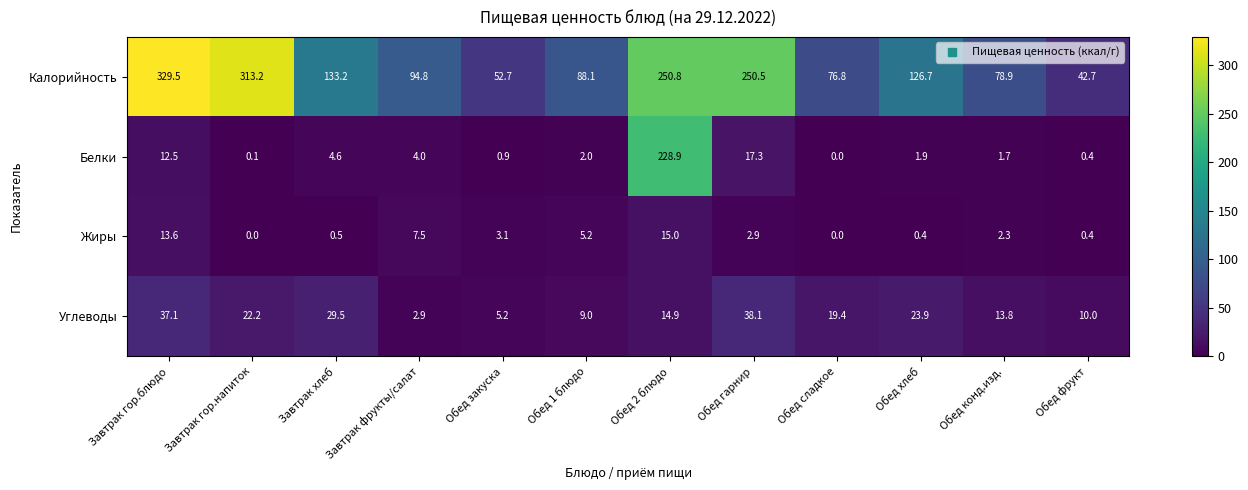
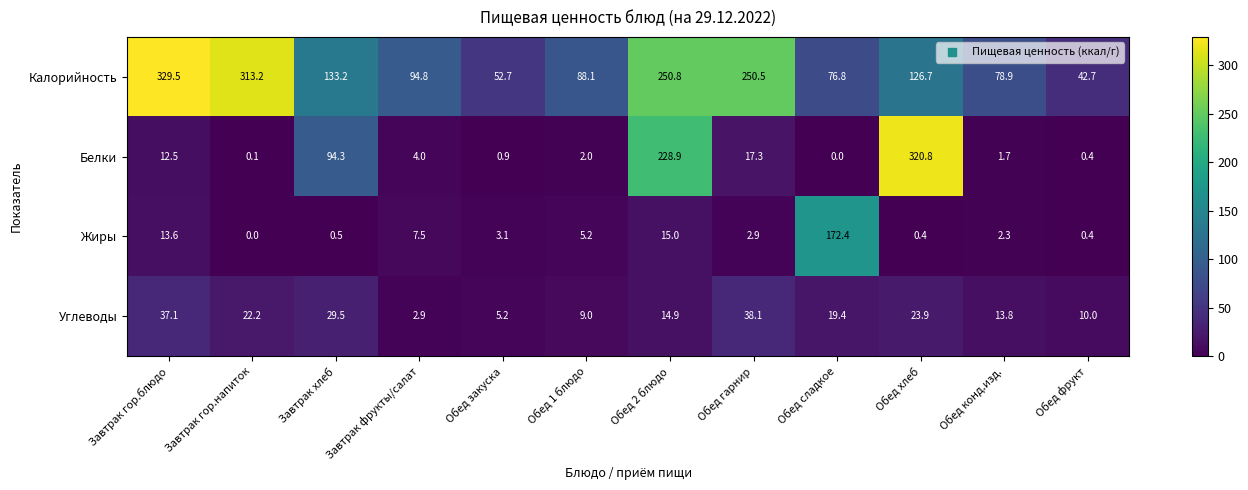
  {
    "Калорийность": {
      "Завтрак гор.блюдо": 329.5,
      "Завтрак гор.напиток": 313.2,
      "Завтрак хлеб": 133.2,
      "Завтрак фрукты/салат": 94.8,
      "Обед закуска": 52.7,
      "Обед 1 блюдо": 88.1,
      "Обед 2 блюдо": 250.8,
      "Обед гарнир": 250.5,
      "Обед сладкое": 76.8,
      "Обед хлеб": 126.7,
      "Обед конд.изд.": 78.9,
      "Обед фрукт": 42.7
    },
    "Белки": {
      "Завтрак гор.блюдо": 12.5,
      "Завтрак гор.напиток": 0.1,
-     "Завтрак хлеб": 4.6,
+     "Завтрак хлеб": 94.3,
      "Завтрак фрукты/салат": 4.0,
      "Обед закуска": 0.9,
      "Обед 1 блюдо": 2.0,
      "Обед 2 блюдо": 228.9,
      "Обед гарнир": 17.3,
      "Обед сладкое": 0.0,
-     "Обед хлеб": 1.9,
+     "Обед хлеб": 320.8,
      "Обед конд.изд.": 1.7,
      "Обед фрукт": 0.4
    },
    "Жиры": {
      "Завтрак гор.блюдо": 13.6,
      "Завтрак гор.напиток": 0.0,
      "Завтрак хлеб": 0.5,
      "Завтрак фрукты/салат": 7.5,
      "Обед закуска": 3.1,
      "Обед 1 блюдо": 5.2,
      "Обед 2 блюдо": 15.0,
      "Обед гарнир": 2.9,
-     "Обед сладкое": 0.0,
+     "Обед сладкое": 172.4,
      "Обед хлеб": 0.4,
      "Обед конд.изд.": 2.3,
      "Обед фрукт": 0.4
    },
    "Углеводы": {
      "Завтрак гор.блюдо": 37.1,
      "Завтрак гор.напиток": 22.2,
      "Завтрак хлеб": 29.5,
      "Завтрак фрукты/салат": 2.9,
      "Обед закуска": 5.2,
      "Обед 1 блюдо": 9.0,
      "Обед 2 блюдо": 14.9,
      "Обед гарнир": 38.1,
      "Обед сладкое": 19.4,
      "Обед хлеб": 23.9,
      "Обед конд.изд.": 13.8,
      "Обед фрукт": 10.0
    }
  }
